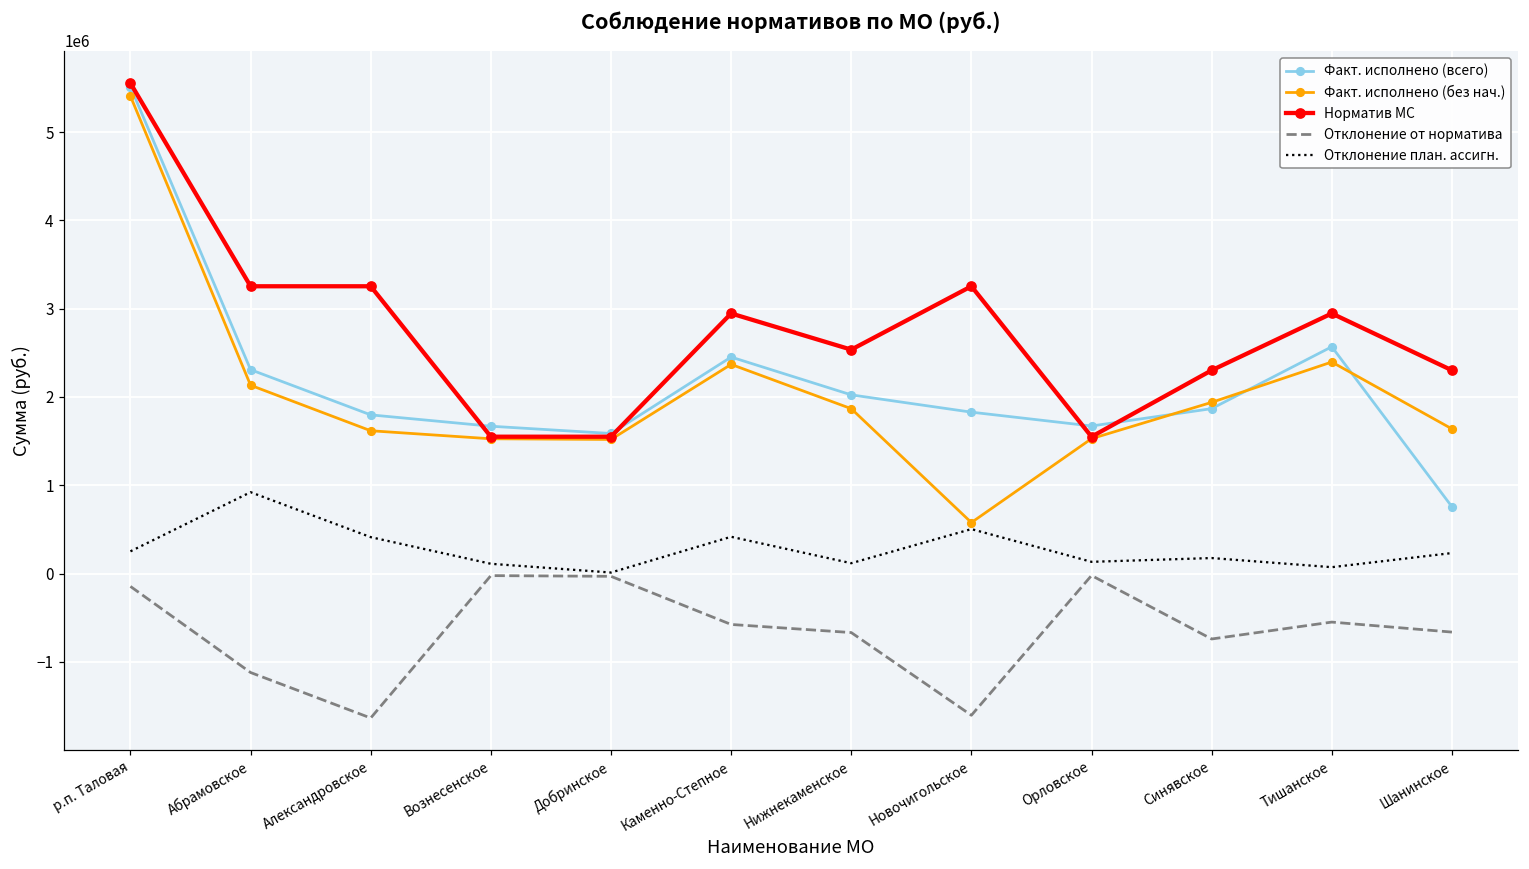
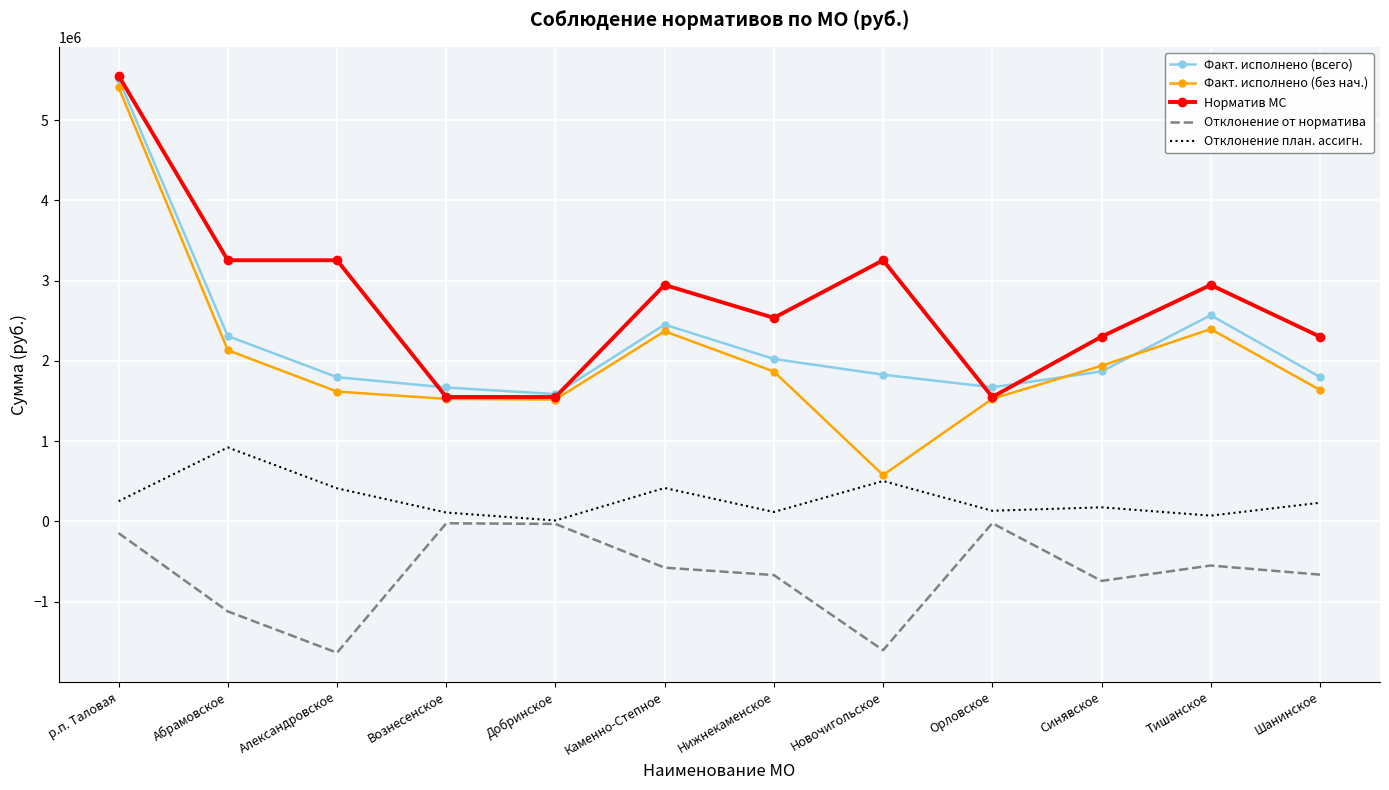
  {
    "Факт. исполнено (всего)": {
      "р.п. Таловая": 5500000,
      "Абрамовское": 2300000,
      "Александровское": 1800000,
      "Вознесенское": 1700000,
      "Добринское": 1600000,
      "Каменно-Степное": 2500000,
      "Нижнекаменское": 2000000,
      "Новочигольское": 1800000,
      "Орловское": 1700000,
      "Синявское": 1900000,
      "Тишанское": 2600000,
-     "Шанинское": 800000
+     "Шанинское": 1800000
    },
    "Факт. исполнено (без нач.)": {
      "р.п. Таловая": 5400000,
      "Абрамовское": 2100000,
      "Александровское": 1600000,
      "Каменно-Степное": 2400000,
      "Нижнекаменское": 1900000,
      "Новочигольское": 600000,
      "Синявское": 1900000,
      "Тишанское": 2400000,
      "Шанинское": 1600000
    },
    "Норматив МС": {
      "р.п. Таловая": 5600000,
      "Абрамовское": 3300000,
      "Александровское": 3300000,
      "Каменно-Степное": 2900000,
      "Нижнекаменское": 2500000,
      "Новочигольское": 3300000,
      "Синявское": 2300000,
      "Тишанское": 2900000,
      "Шанинское": 2300000
    },
    "Отклонение от норматива": {
      "р.п. Таловая": -100000,
      "Абрамовское": -1100000,
      "Александровское": -1600000,
      "Вознесенское": 0,
      "Добринское": 0,
      "Каменно-Степное": -600000,
      "Нижнекаменское": -700000,
      "Новочигольское": -1600000,
      "Орловское": 0,
      "Синявское": -700000,
      "Тишанское": -600000,
      "Шанинское": -700000
    },
    "Отклонение план. ассигн.": {
      "р.п. Таловая": 300000,
      "Абрамовское": 900000,
      "Александровское": 400000,
      "Вознесенское": 100000,
      "Добринское": 0,
      "Каменно-Степное": 400000,
      "Нижнекаменское": 100000,
      "Новочигольское": 500000,
      "Орловское": 100000,
      "Синявское": 200000,
      "Тишанское": 100000,
      "Шанинское": 200000
    }
  }
